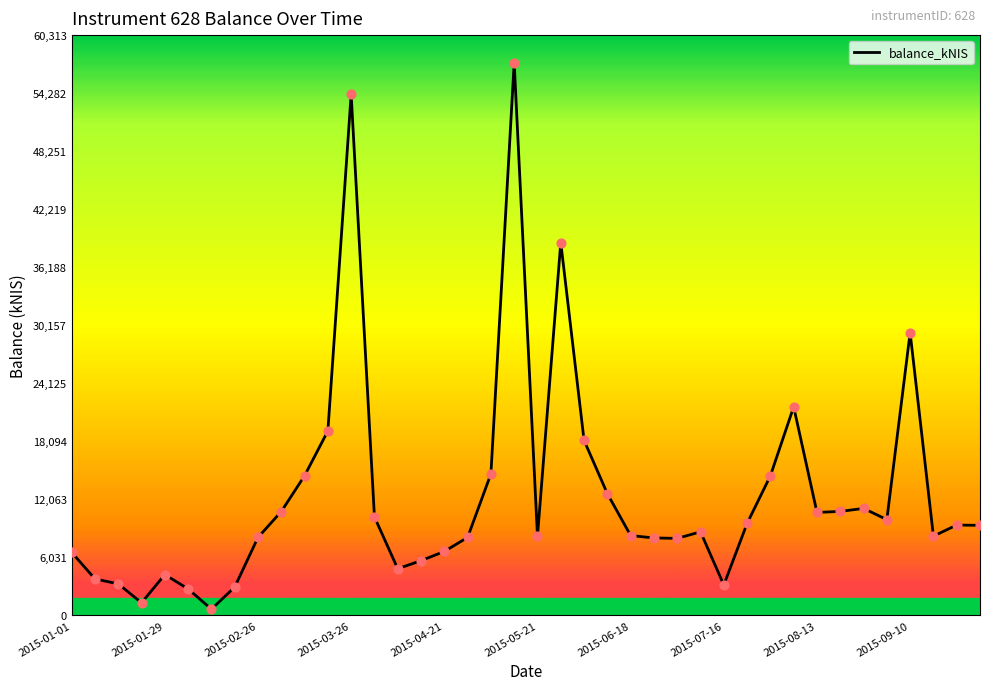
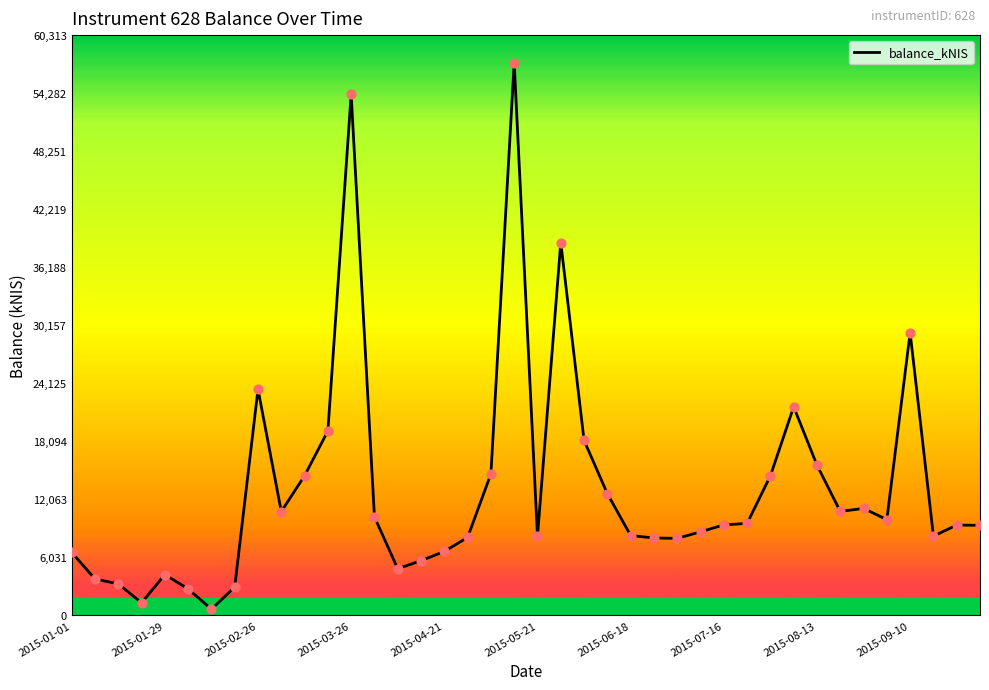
  {
    "2015-01-01": "7,000",
    "2015-01-29": "4,000",
-   "2015-02-26": "8,000",
+   "2015-02-26": "23,000",
    "2015-03-26": "54,000",
    "2015-04-21": "7,000",
    "2015-05-21": "8,000",
    "2015-06-18": "8,000",
-   "2015-07-16": "3,000",
-   "2015-08-13": "11,000",
+   "2015-07-16": "9,000",
+   "2015-08-13": "16,000",
    "2015-09-10": "29,000"
  }
